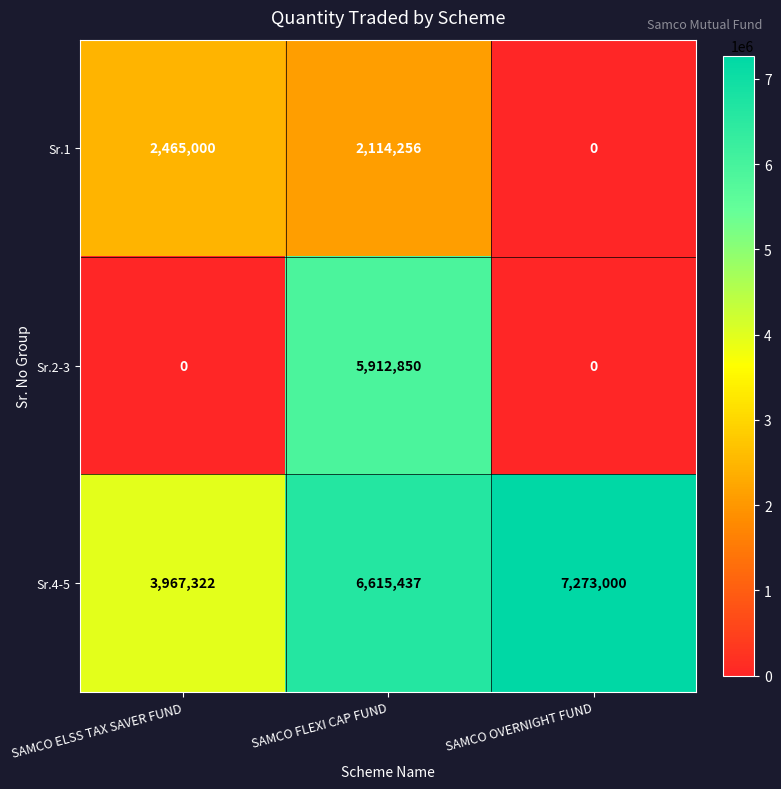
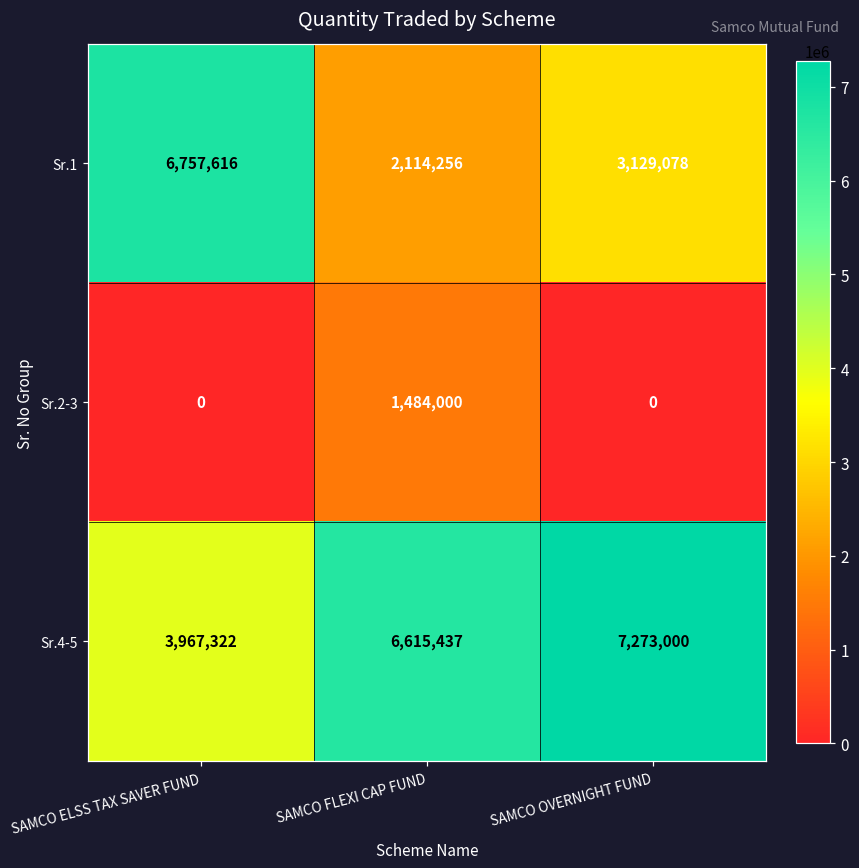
  {
    "Sr.1": {
-     "SAMCO ELSS TAX SAVER FUND": "2,465,000",
+     "SAMCO ELSS TAX SAVER FUND": "6,757,616",
      "SAMCO FLEXI CAP FUND": "2,114,256",
-     "SAMCO OVERNIGHT FUND": "0"
+     "SAMCO OVERNIGHT FUND": "3,129,078"
    },
    "Sr.2-3": {
      "SAMCO ELSS TAX SAVER FUND": "0",
-     "SAMCO FLEXI CAP FUND": "5,912,850",
+     "SAMCO FLEXI CAP FUND": "1,484,000",
      "SAMCO OVERNIGHT FUND": "0"
    },
    "Sr.4-5": {
      "SAMCO ELSS TAX SAVER FUND": "3,967,322",
      "SAMCO FLEXI CAP FUND": "6,615,437",
      "SAMCO OVERNIGHT FUND": "7,273,000"
    }
  }
